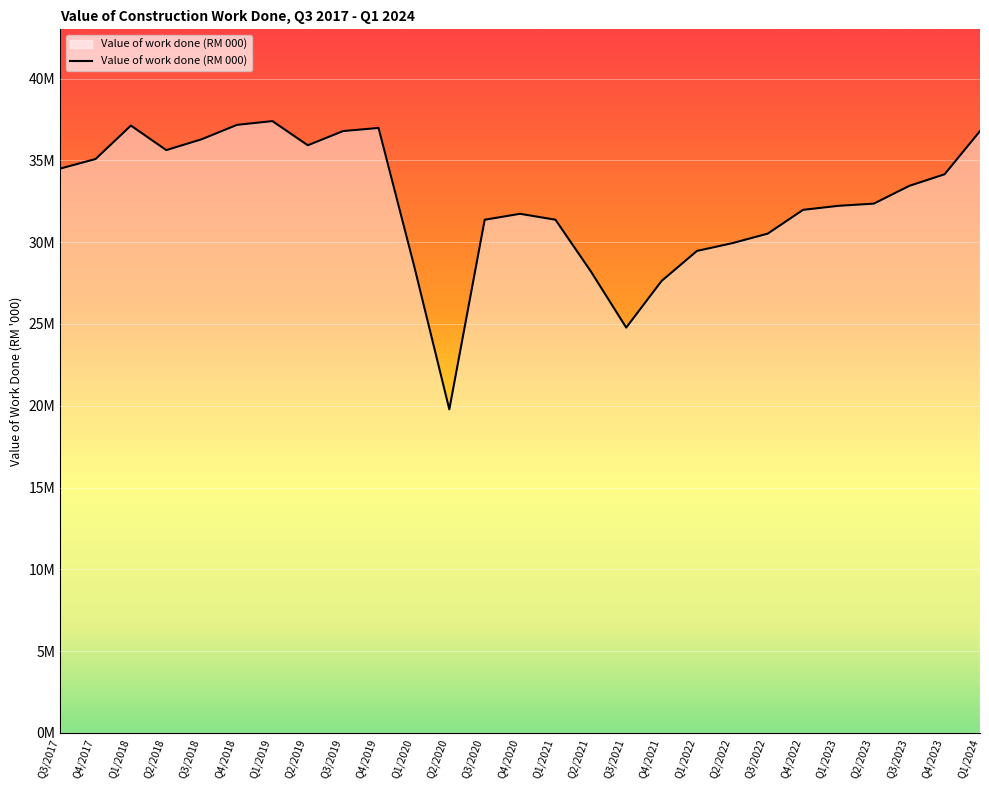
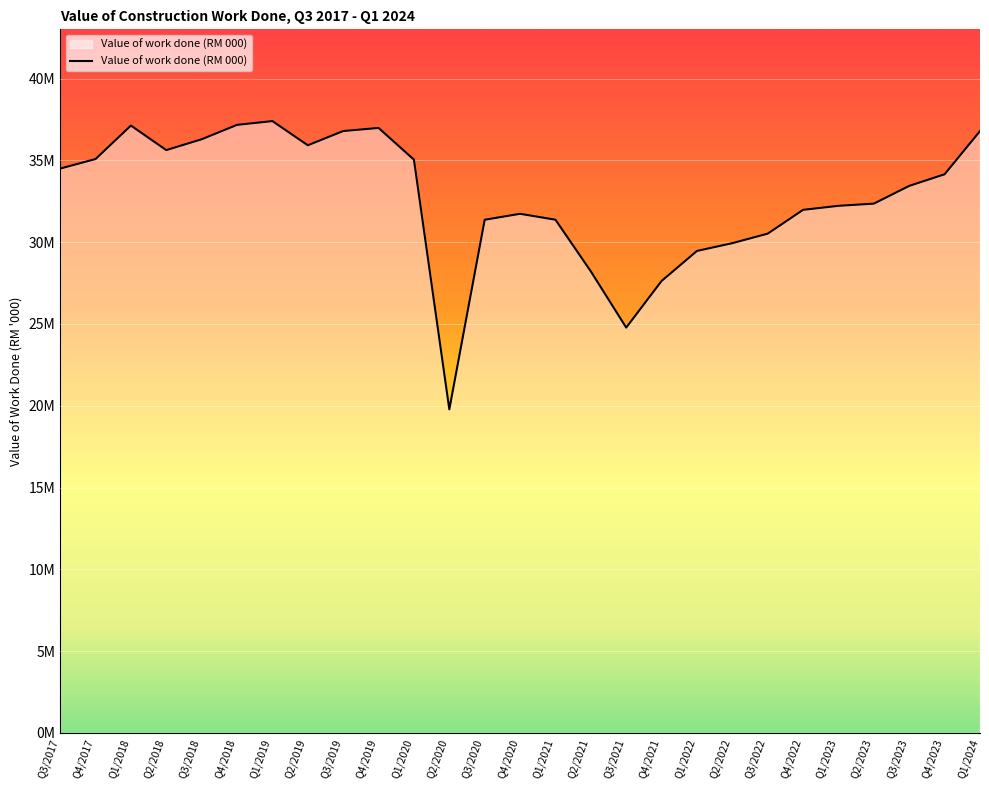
  {
    "Q3/2017": 34500000,
    "Q4/2017": 35100000,
    "Q1/2018": 37100000,
    "Q2/2018": 35600000,
    "Q3/2018": 36300000,
    "Q4/2018": 37200000,
    "Q1/2019": 37400000,
    "Q2/2019": 35900000,
    "Q3/2019": 36800000,
    "Q4/2019": 37000000,
-   "Q1/2020": 28600000,
+   "Q1/2020": 35000000,
    "Q2/2020": 19800000,
    "Q3/2020": 31400000,
    "Q4/2020": 31700000,
    "Q1/2021": 31400000,
    "Q2/2021": 28200000,
    "Q3/2021": 24800000,
    "Q4/2021": 27600000,
    "Q1/2022": 29500000,
    "Q2/2022": 29900000,
    "Q3/2022": 30500000,
    "Q4/2022": 32000000,
    "Q1/2023": 32200000,
    "Q2/2023": 32400000,
    "Q3/2023": 33400000,
    "Q4/2023": 34100000,
    "Q1/2024": 36800000
  }
